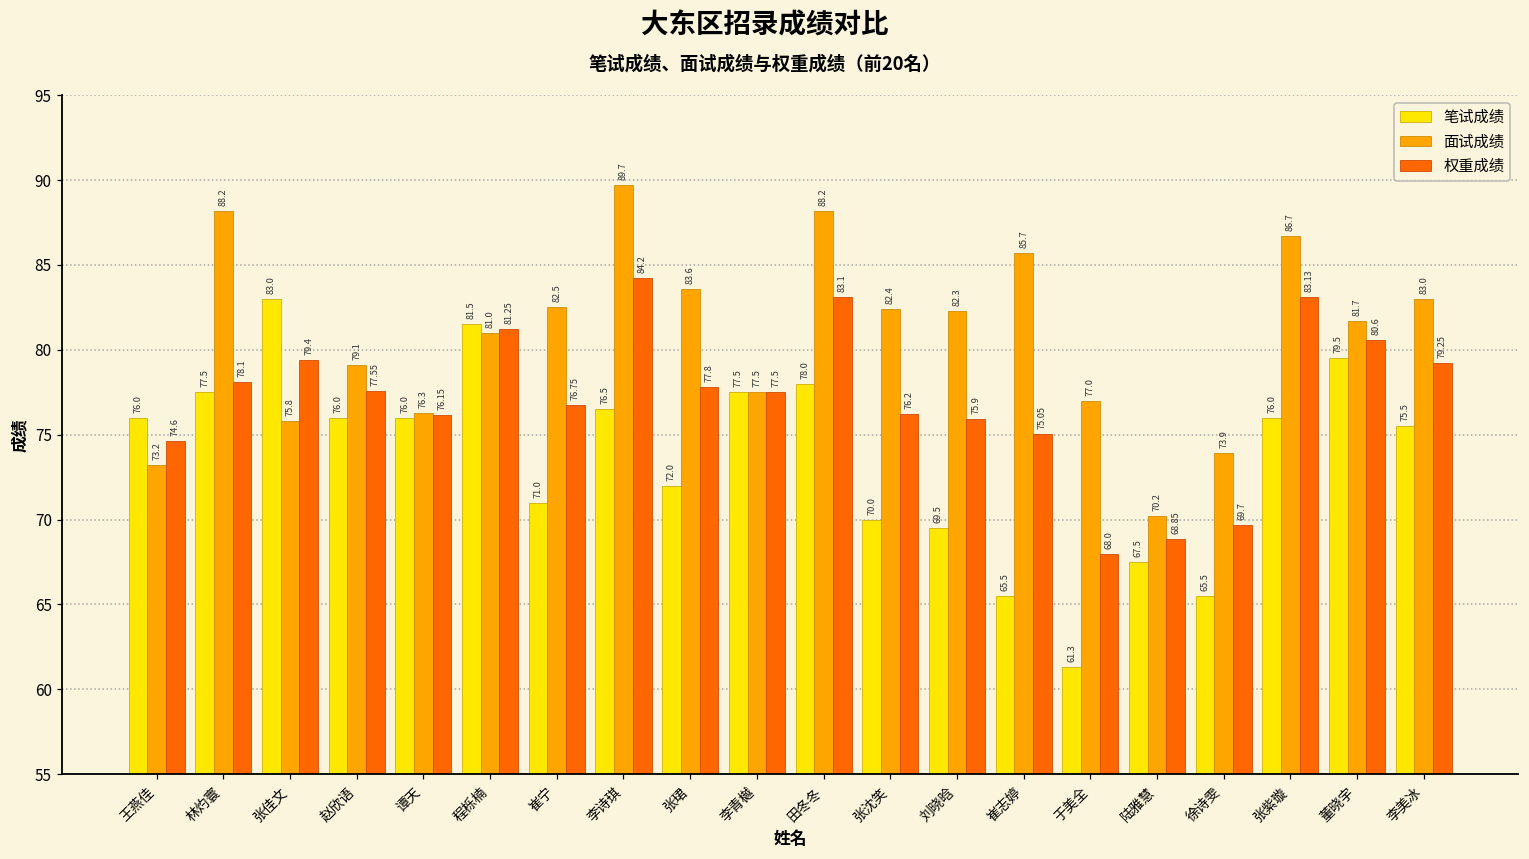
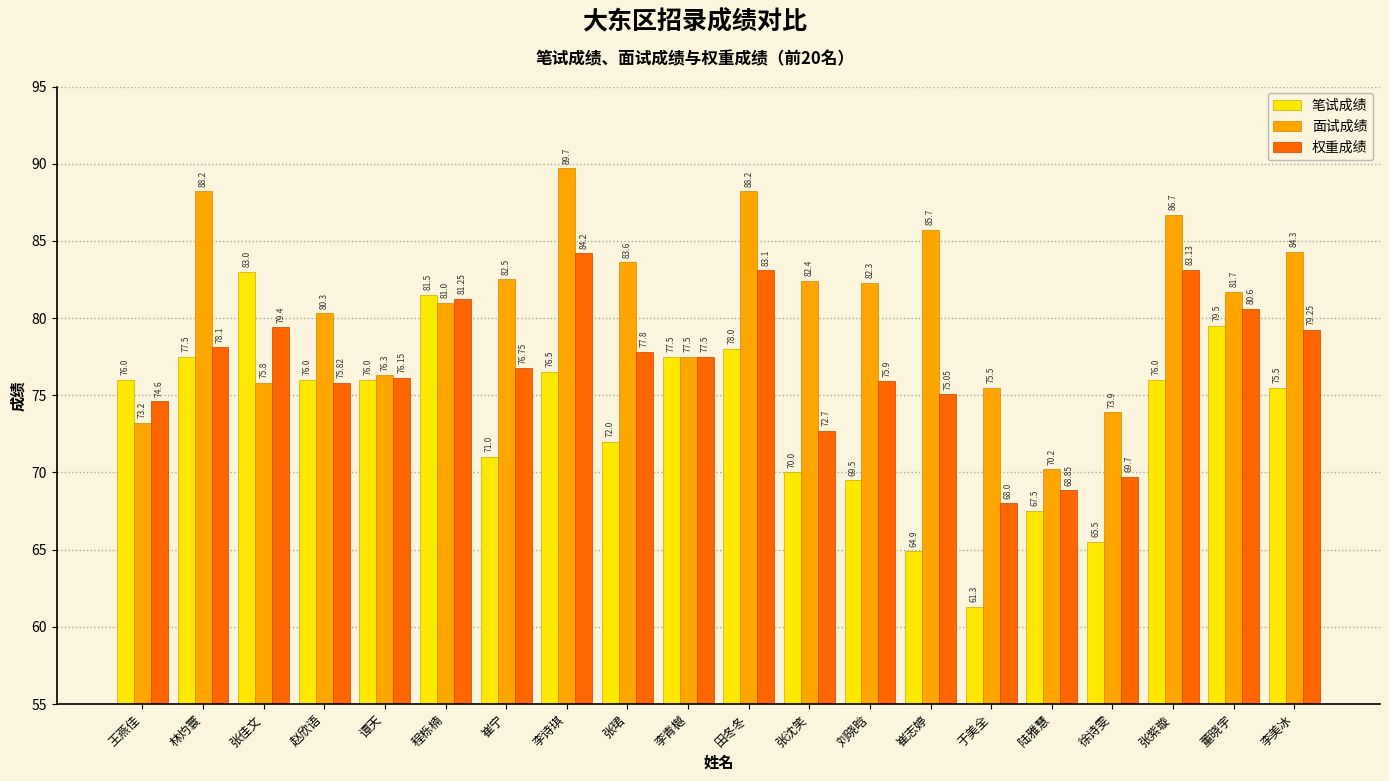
  {
    "笔试成绩": {
      "王燕佳": 76.0,
      "林灼寰": 77.5,
      "张佳文": 83.0,
      "赵欣语": 76.0,
      "谭天": 76.0,
      "程栎楠": 81.5,
      "崔宁": 71.0,
      "李诗琪": 76.5,
      "张珺": 72.0,
      "李青樾": 77.5,
      "田冬冬": 78.0,
      "张沈笑": 70.0,
      "刘晓晗": 69.5,
-     "崔志婷": 65.5,
+     "崔志婷": 64.9,
      "于美全": 61.3,
      "陆雅慧": 67.5,
      "徐诗雯": 65.5,
      "张紫璇": 76.0,
      "董晓宇": 79.5,
      "李美冰": 75.5
    },
    "面试成绩": {
      "王燕佳": 73.2,
      "林灼寰": 88.2,
      "张佳文": 75.8,
-     "赵欣语": 79.1,
+     "赵欣语": 80.3,
      "谭天": 76.3,
      "程栎楠": 81.0,
      "崔宁": 82.5,
      "李诗琪": 89.7,
      "张珺": 83.6,
      "李青樾": 77.5,
      "田冬冬": 88.2,
      "张沈笑": 82.4,
      "刘晓晗": 82.3,
      "崔志婷": 85.7,
-     "于美全": 77.0,
+     "于美全": 75.5,
      "陆雅慧": 70.2,
      "徐诗雯": 73.9,
      "张紫璇": 86.7,
      "董晓宇": 81.7,
-     "李美冰": 83.0
+     "李美冰": 84.3
    },
    "权重成绩": {
      "王燕佳": 74.6,
      "林灼寰": 78.1,
      "张佳文": 79.4,
-     "赵欣语": 77.55,
+     "赵欣语": 75.82,
      "谭天": 76.15,
      "程栎楠": 81.25,
      "崔宁": 76.75,
      "李诗琪": 84.2,
      "张珺": 77.8,
      "李青樾": 77.5,
      "田冬冬": 83.1,
-     "张沈笑": 76.2,
+     "张沈笑": 72.7,
      "刘晓晗": 75.9,
      "崔志婷": 75.05,
      "于美全": 68.0,
      "陆雅慧": 68.85,
      "徐诗雯": 69.7,
      "张紫璇": 83.13,
      "董晓宇": 80.6,
      "李美冰": 79.25
    }
  }
